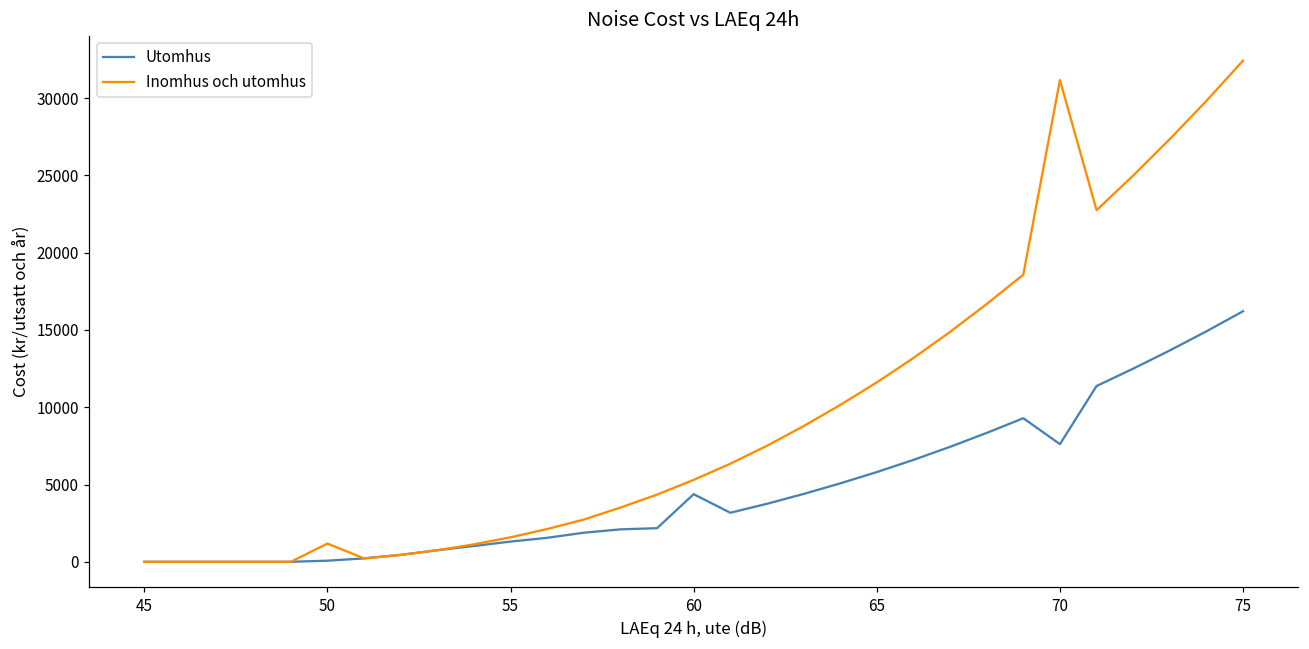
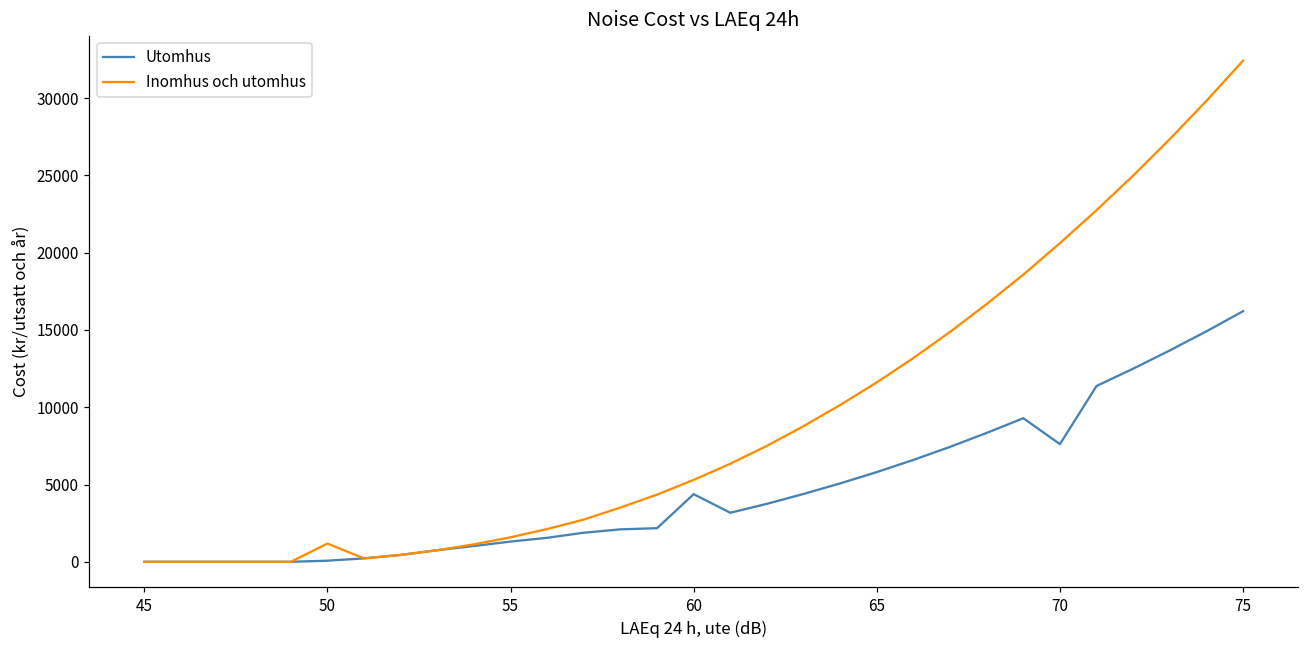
  {
    "Utomhus": {
      "50": 100,
      "55": 1300,
      "60": 4400,
      "65": 5800,
      "70": 7600,
      "75": 16200
    },
    "Inomhus och utomhus": {
      "50": 1200,
      "55": 1600,
      "60": 5300,
      "65": 11600,
-     "70": 31200,
+     "70": 20600,
      "75": 32400
    }
  }
